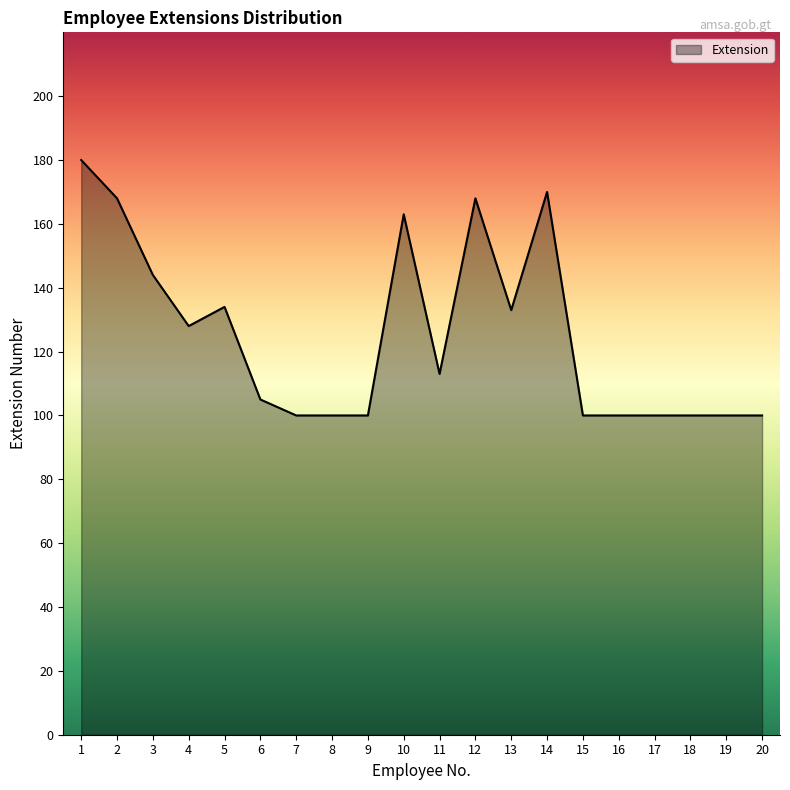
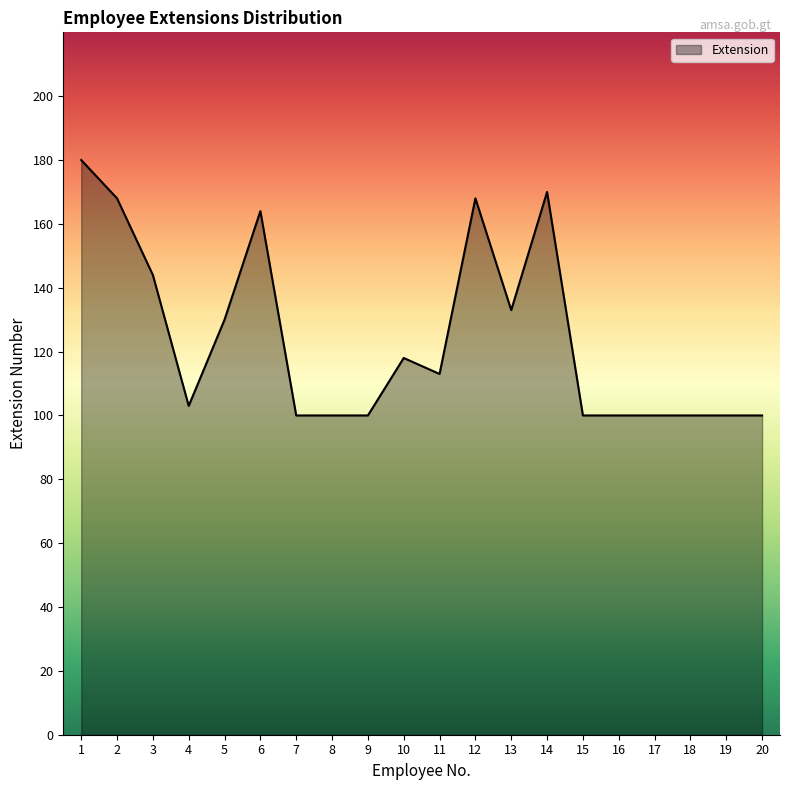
  {
    "1": 180,
    "2": 168,
    "3": 144,
-   "4": 128,
-   "5": 134,
-   "6": 105,
+   "4": 103,
+   "5": 130,
+   "6": 164,
    "7": 100,
    "8": 100,
    "9": 100,
-   "10": 163,
+   "10": 118,
    "11": 113,
    "12": 168,
    "13": 133,
    "14": 170,
    "15": 100,
    "16": 100,
    "17": 100,
    "18": 100,
    "19": 100,
    "20": 100
  }
